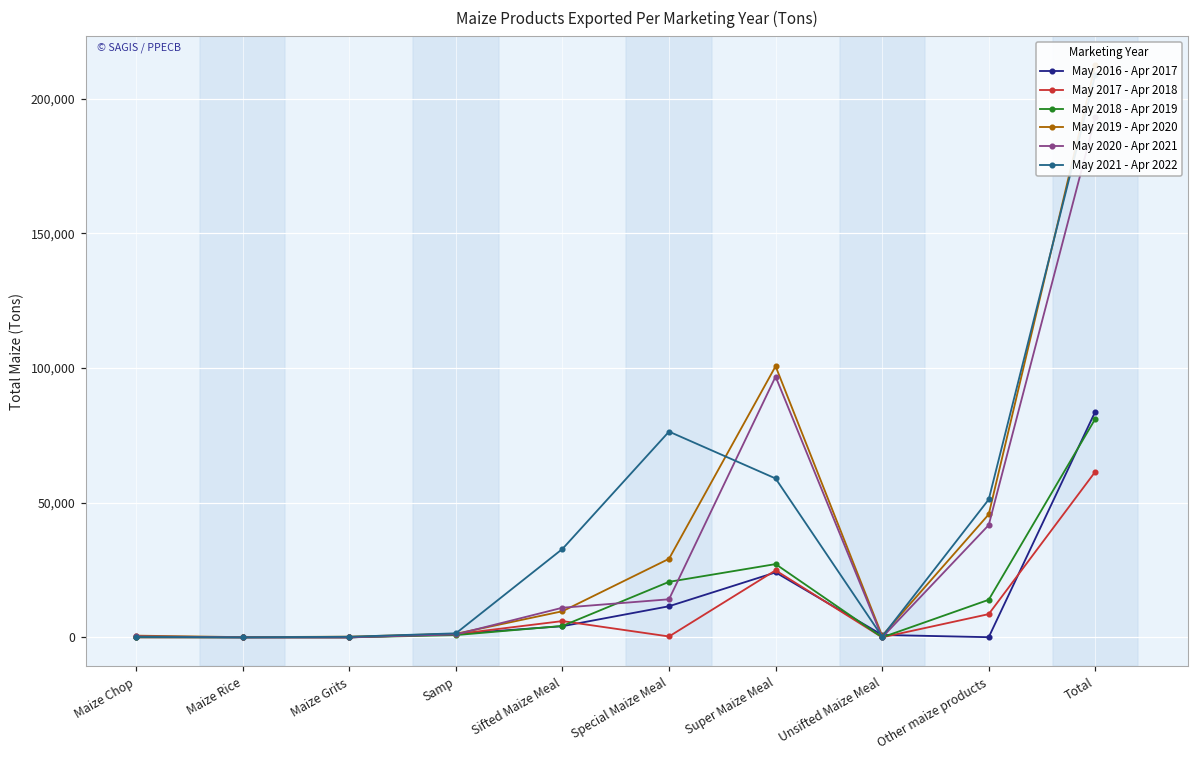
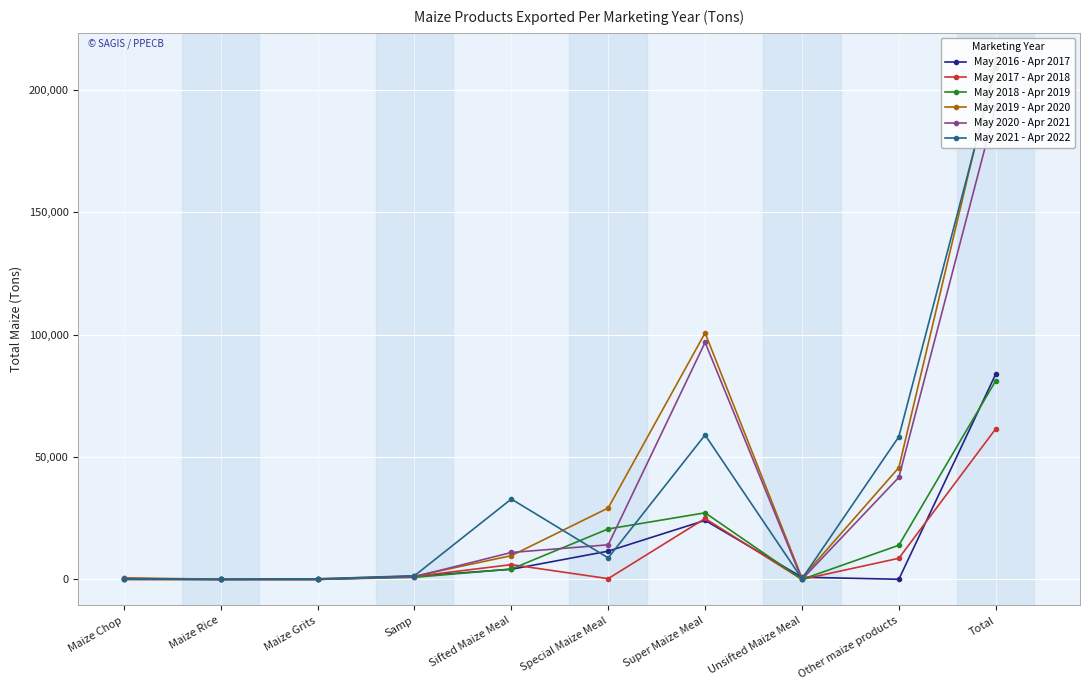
  {
    "May 2016 - Apr 2017": {
      "Special Maize Meal": "12,000",
      "Other maize products": "0",
      "Total": "84,000"
    },
    "May 2017 - Apr 2018": {
      "Sifted Maize Meal": "6,000",
      "Special Maize Meal": "0",
      "Other maize products": "9,000",
      "Total": "62,000"
    },
    "May 2018 - Apr 2019": {
      "Special Maize Meal": "21,000",
      "Super Maize Meal": "27,000",
      "Other maize products": "14,000",
      "Total": "81,000"
    },
    "May 2019 - Apr 2020": {
      "Sifted Maize Meal": "10,000",
      "Special Maize Meal": "29,000",
      "Super Maize Meal": "101,000",
      "Other maize products": "46,000"
    },
    "May 2020 - Apr 2021": {
      "Sifted Maize Meal": "11,000",
      "Special Maize Meal": "14,000",
      "Super Maize Meal": "97,000",
      "Other maize products": "42,000"
    },
    "May 2021 - Apr 2022": {
      "Sifted Maize Meal": "33,000",
-     "Special Maize Meal": "76,000",
+     "Special Maize Meal": "9,000",
      "Super Maize Meal": "59,000",
-     "Other maize products": "51,000"
+     "Other maize products": "58,000"
    }
  }
